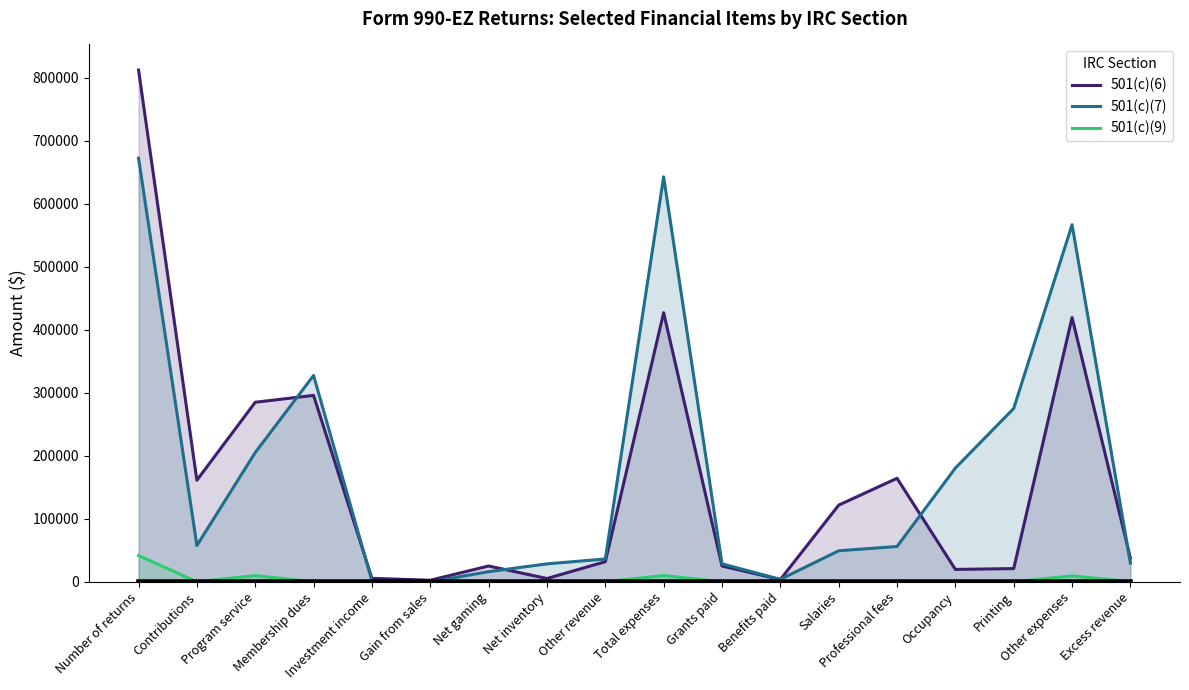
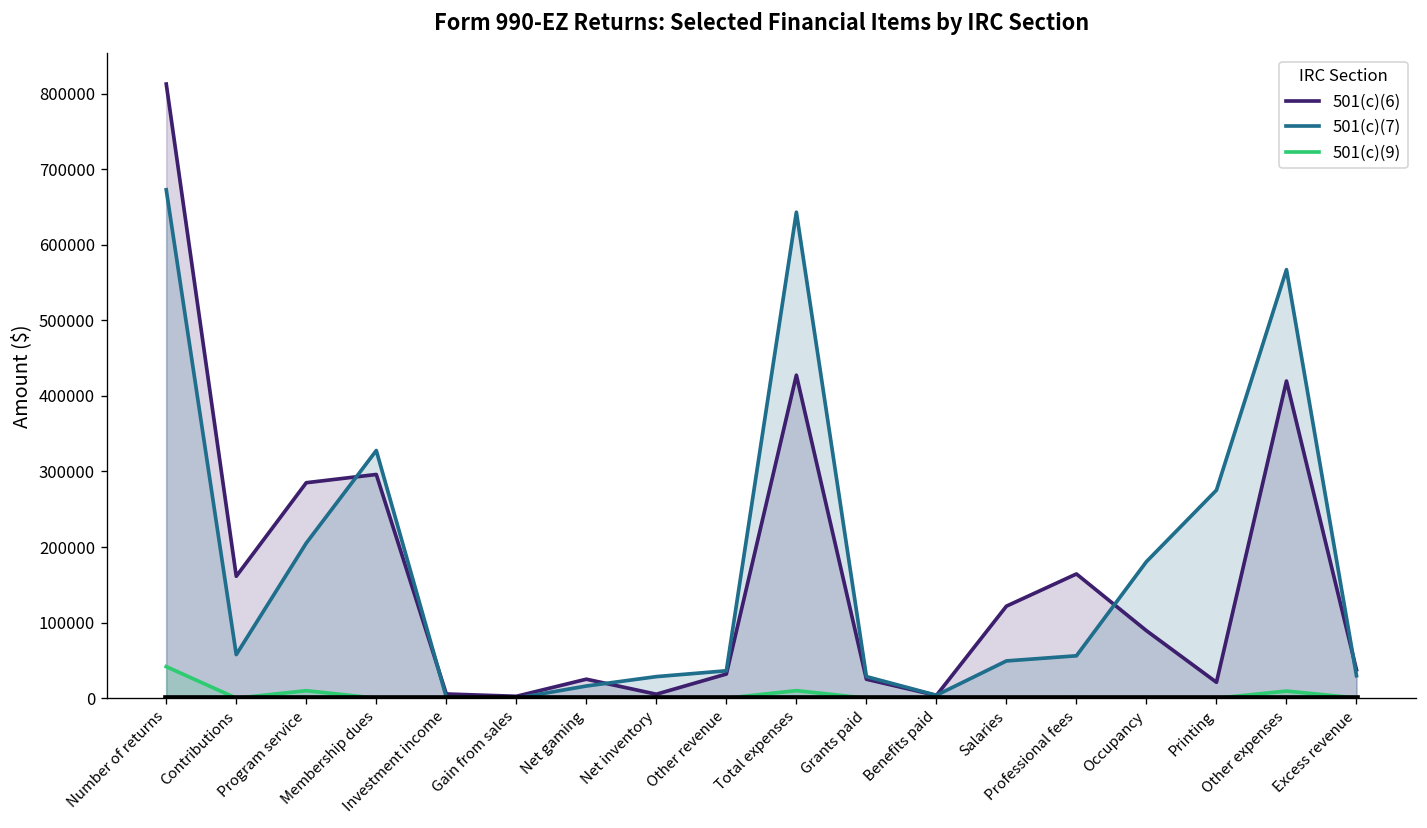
  {
    "501(c)(6)": {
      "Number of returns": 810000,
      "Contributions": 160000,
      "Program service": 290000,
      "Membership dues": 300000,
      "Investment income": 10000,
      "Net gaming": 30000,
      "Net inventory": 10000,
      "Other revenue": 30000,
      "Total expenses": 430000,
      "Salaries": 120000,
      "Professional fees": 160000,
-     "Occupancy": 20000,
+     "Occupancy": 90000,
      "Printing": 20000,
      "Other expenses": 420000,
      "Excess revenue": 40000
    },
    "501(c)(7)": {
      "Number of returns": 670000,
      "Contributions": 60000,
      "Program service": 210000,
      "Membership dues": 330000,
      "Net gaming": 20000,
      "Net inventory": 30000,
      "Other revenue": 40000,
      "Total expenses": 640000,
      "Salaries": 50000,
      "Professional fees": 60000,
      "Occupancy": 180000,
      "Printing": 280000,
      "Other expenses": 570000,
      "Excess revenue": 30000
    },
    "501(c)(9)": {
      "Number of returns": 40000,
      "Program service": 10000,
      "Total expenses": 10000,
      "Other expenses": 10000
    }
  }
